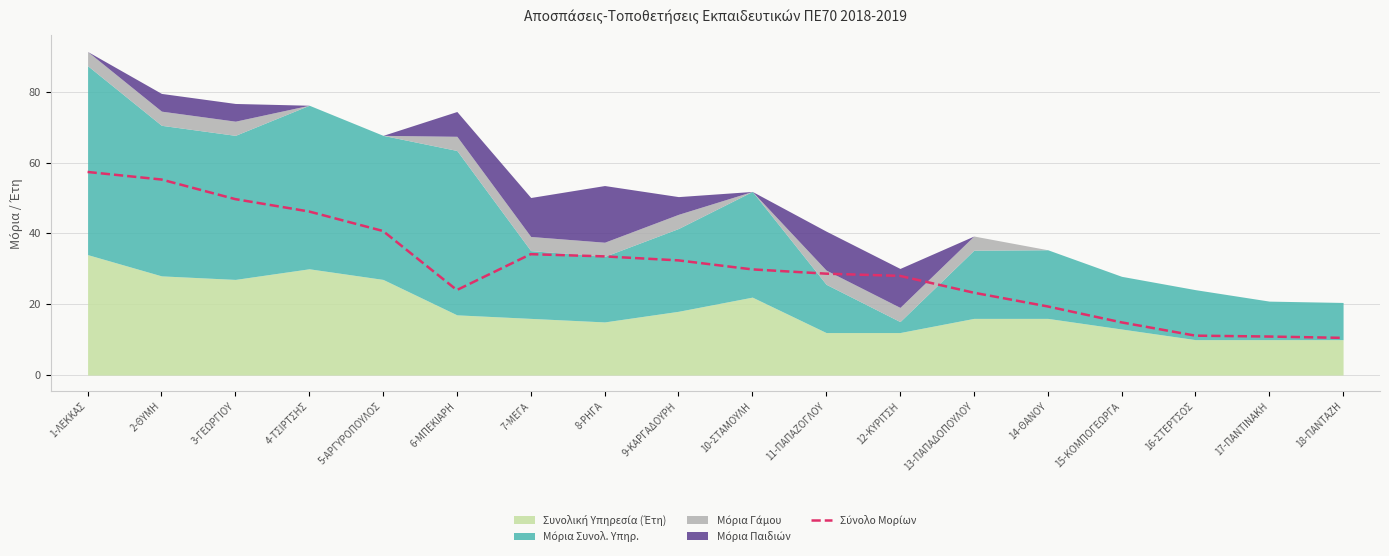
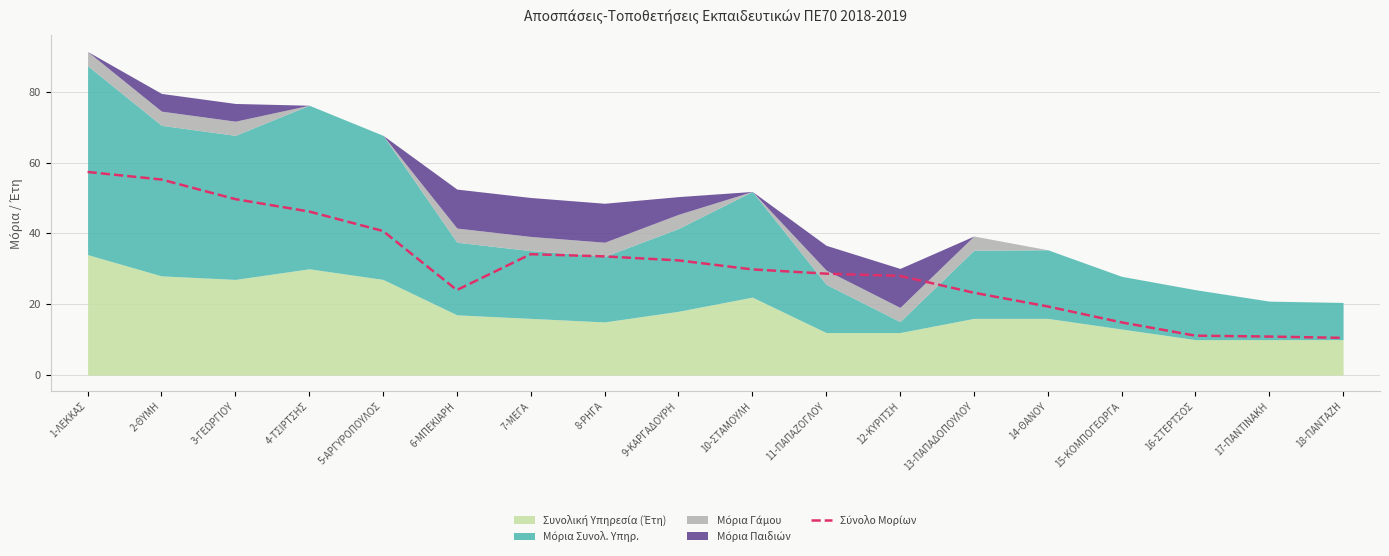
  {
    "Σύνολο Μορίων": {
      "1-ΛΕΚΚΑΣ": 57,
      "2-ΘΥΜΗ": 55,
      "3-ΓΕΩΡΓΙΟΥ": 50,
      "4-ΤΣΙΡΤΣΗΣ": 46,
      "5-ΑΡΓΥΡΟΠΟΥΛΟΣ": 41,
      "6-ΜΠΕΚΙΑΡΗ": 24,
      "7-ΜΕΓΑ": 34,
      "9-ΚΑΡΓΑΔΟΥΡΗ": 32,
      "10-ΣΤΑΜΟΥΛΗ": 30,
      "11-ΠΑΠΑΖΟΓΛΟΥ": 29,
      "12-ΚΥΡΙΤΣΗ": 28,
      "13-ΠΑΠΑΔΟΠΟΥΛΟΥ": 23,
      "14-ΘΑΝΟΥ": 19,
      "15-ΚΟΜΠΟΓΕΩΡΓΑ": 15,
      "16-ΣΤΕΡΤΣΟΣ": 11,
      "17-ΠΑΝΤΙΝΑΚΗ": 11
    },
    "Μόρια Συνολ. Υπηρ.": {
      "1-ΛΕΚΚΑΣ": 53,
      "2-ΘΥΜΗ": 43,
      "3-ΓΕΩΡΓΙΟΥ": 41,
-     "6-ΜΠΕΚΙΑΡΗ": 46,
+     "6-ΜΠΕΚΙΑΡΗ": 21,
      "7-ΜΕΓΑ": 19,
      "9-ΚΑΡΓΑΔΟΥΡΗ": 23,
      "11-ΠΑΠΑΖΟΓΛΟΥ": 14,
      "12-ΚΥΡΙΤΣΗ": 3,
      "13-ΠΑΠΑΔΟΠΟΥΛΟΥ": 19
    },
    "Μόρια Παιδιών": {
      "2-ΘΥΜΗ": 5,
      "3-ΓΕΩΡΓΙΟΥ": 5,
-     "6-ΜΠΕΚΙΑΡΗ": 7,
+     "6-ΜΠΕΚΙΑΡΗ": 11,
      "7-ΜΕΓΑ": 11,
-     "8-ΡΗΓΑ": 16,
+     "8-ΡΗΓΑ": 11,
      "9-ΚΑΡΓΑΔΟΥΡΗ": 5,
-     "11-ΠΑΠΑΖΟΓΛΟΥ": 11,
+     "11-ΠΑΠΑΖΟΓΛΟΥ": 7,
      "12-ΚΥΡΙΤΣΗ": 11
    }
  }
